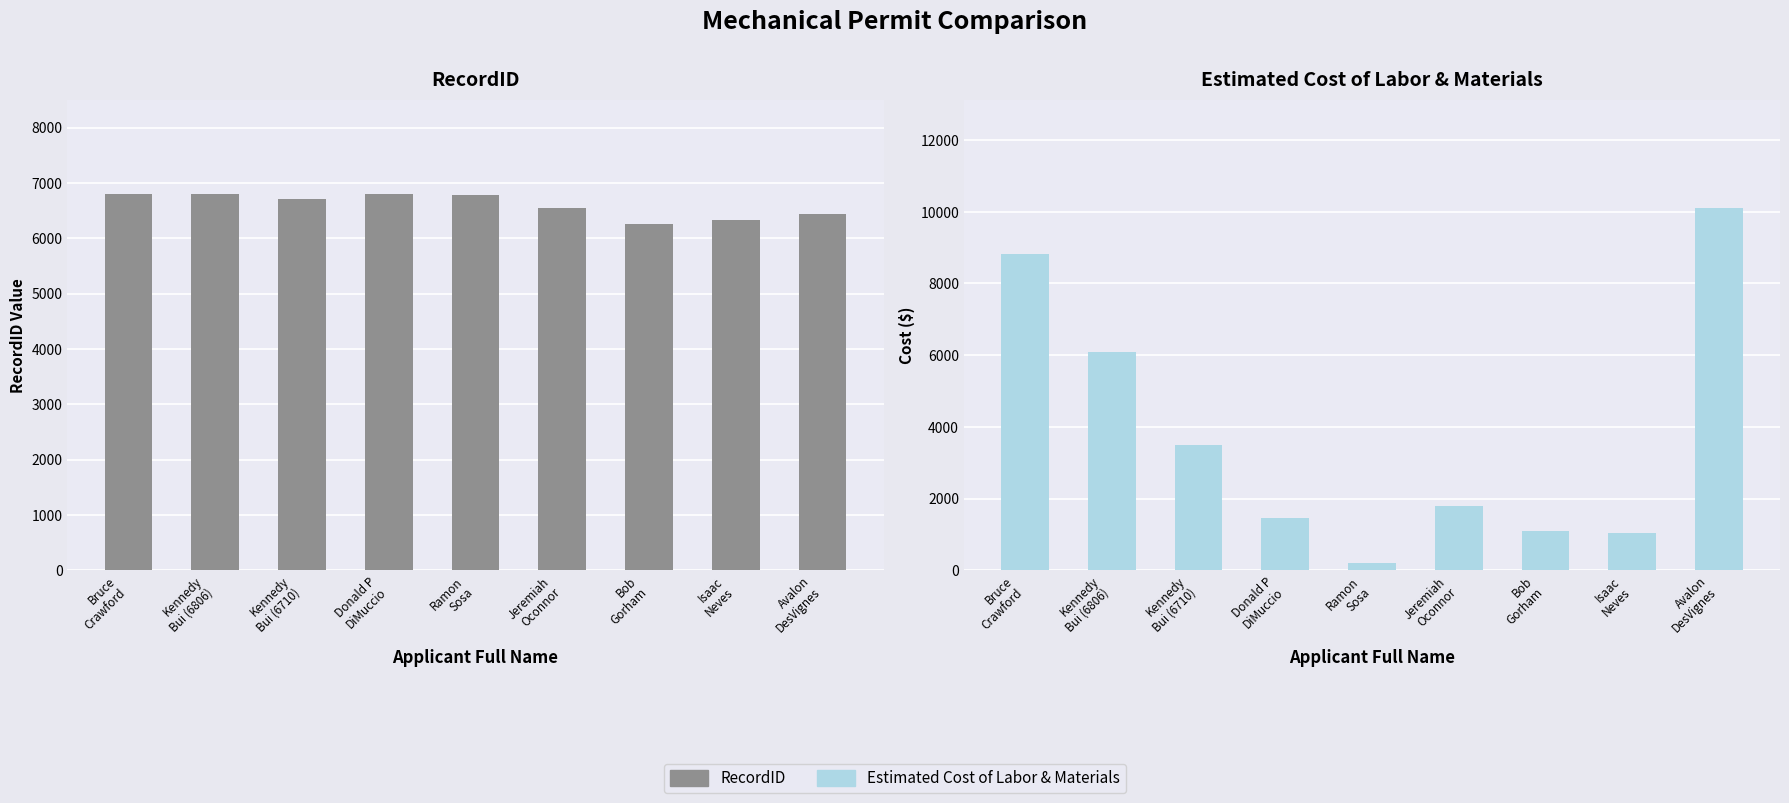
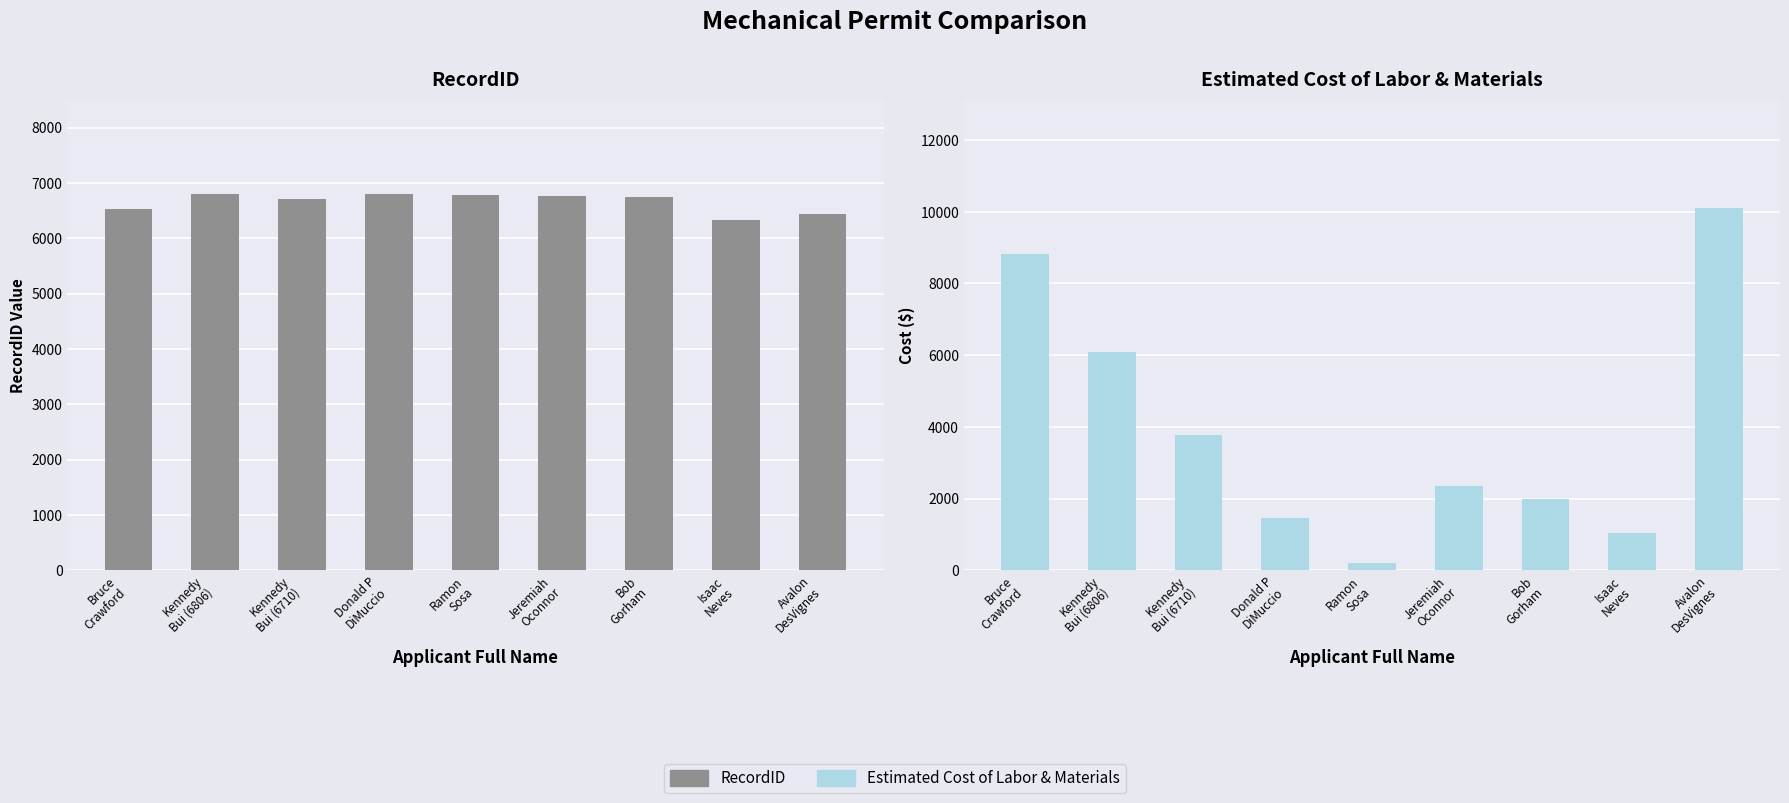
  {
    "RecordID": {
-     "Bruce Crawford": 6800,
+     "Bruce Crawford": 6500,
      "Kennedy Bui (6806)": 6800,
      "Kennedy Bui (6710)": 6700,
      "Donald P DiMuccio": 6800,
      "Ramon Sosa": 6800,
-     "Jeremiah Oconnor": 6500,
-     "Bob Gorham": 6300,
+     "Jeremiah Oconnor": 6800,
+     "Bob Gorham": 6700,
      "Isaac Neves": 6300,
      "Avalon DesVignes": 6400
    },
    "Estimated Cost of Labor & Materials": {
      "Bruce Crawford": 8800,
      "Kennedy Bui (6806)": 6100,
-     "Kennedy Bui (6710)": 3500,
+     "Kennedy Bui (6710)": 3800,
      "Donald P DiMuccio": 1500,
      "Ramon Sosa": 200,
-     "Jeremiah Oconnor": 1800,
-     "Bob Gorham": 1100,
+     "Jeremiah Oconnor": 2300,
+     "Bob Gorham": 2000,
      "Isaac Neves": 1000,
      "Avalon DesVignes": 10100
    }
  }
